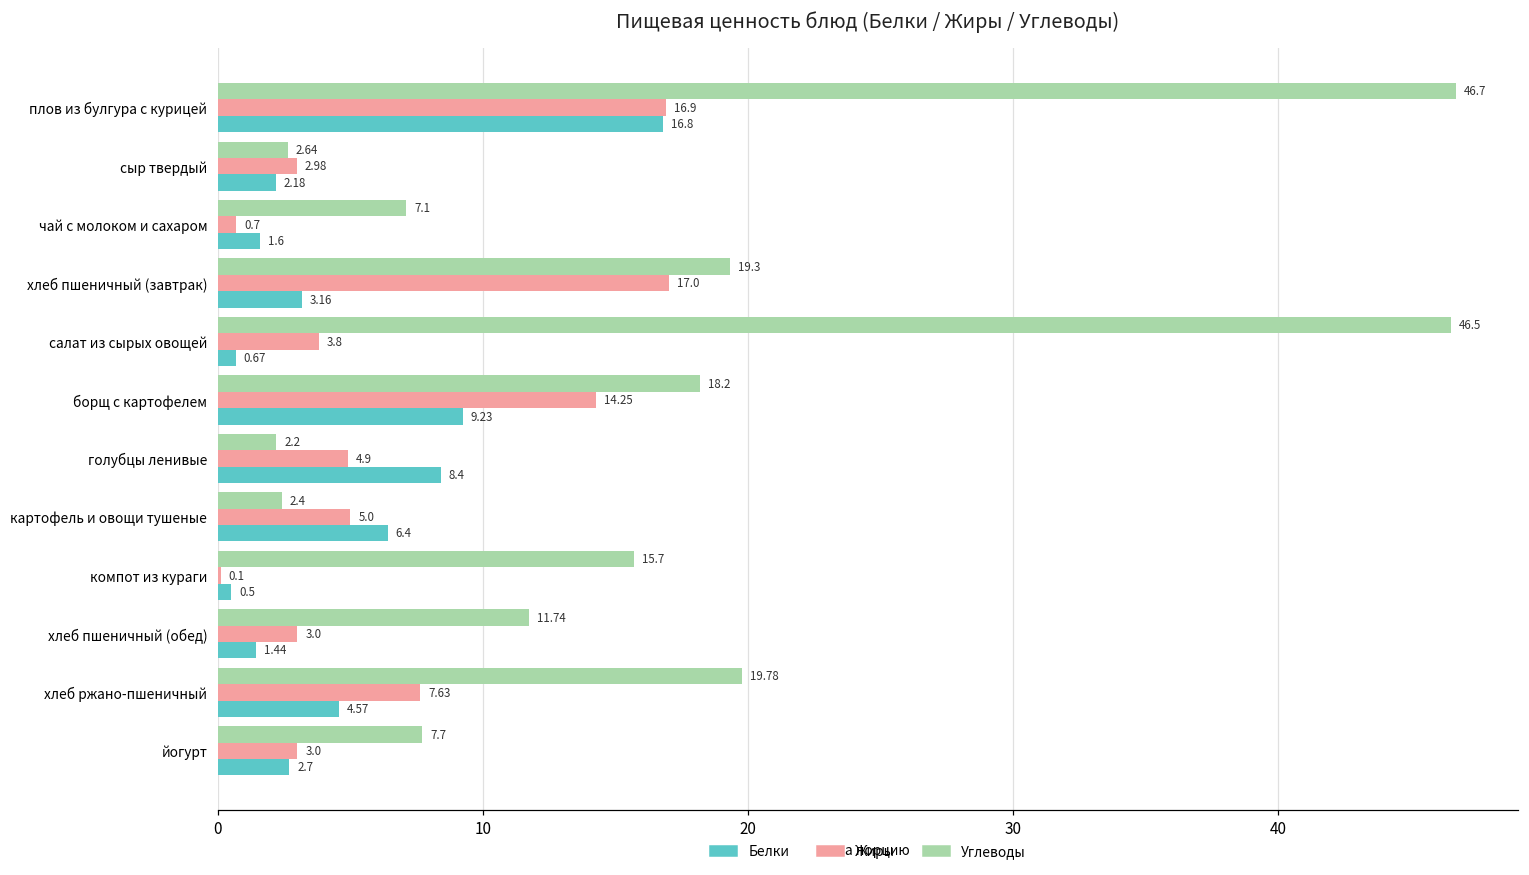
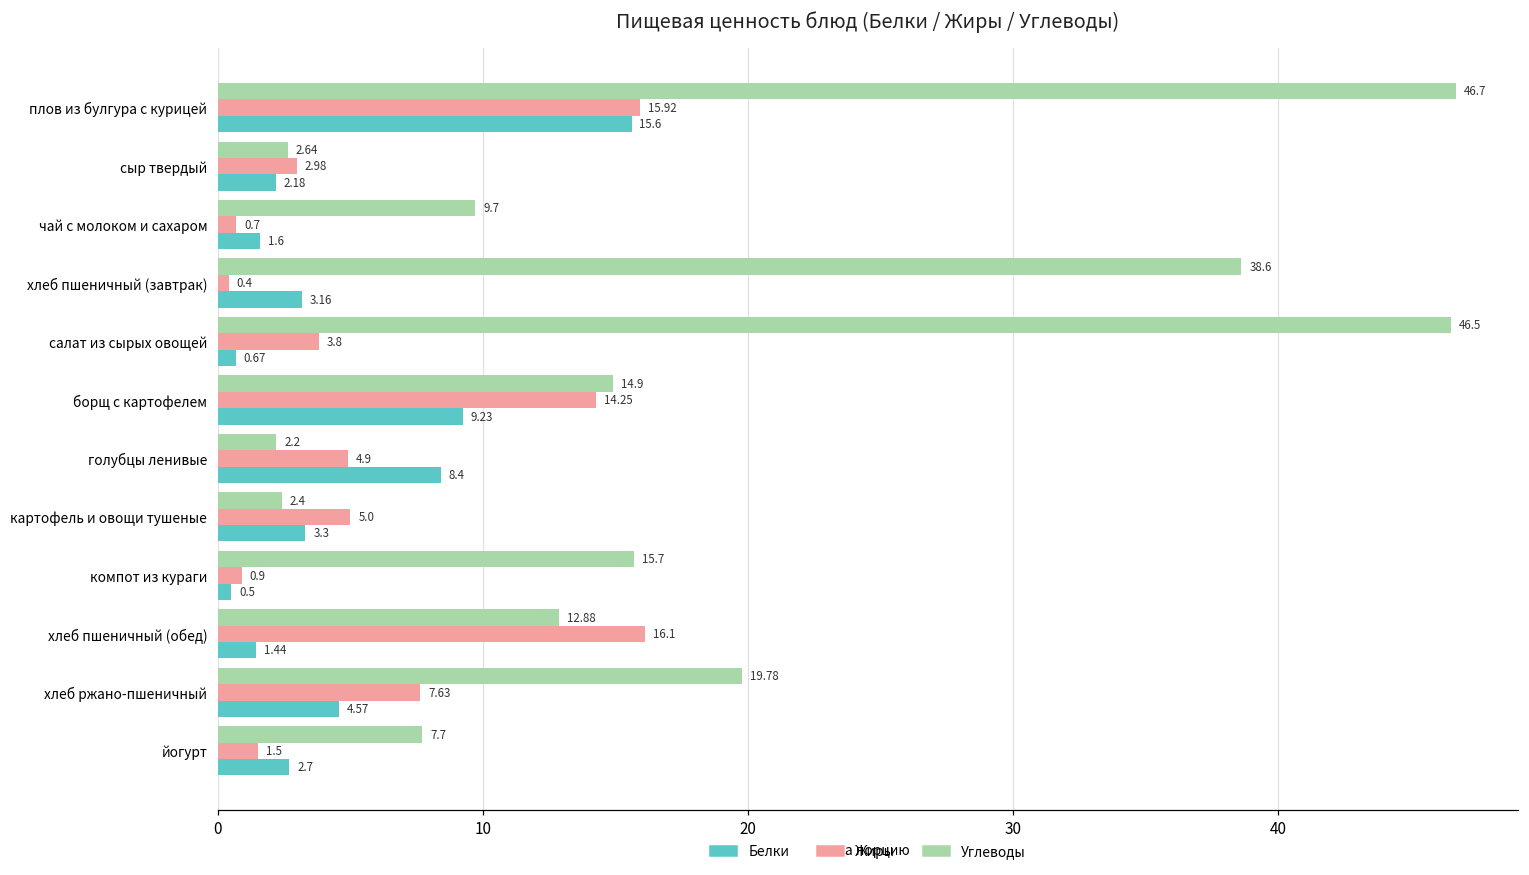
  {
    "Белки": {
-     "плов из булгура с курицей": 16.8,
+     "плов из булгура с курицей": 15.6,
      "сыр твердый": 2.18,
      "чай с молоком и сахаром": 1.6,
      "хлеб пшеничный (завтрак)": 3.16,
      "салат из сырых овощей": 0.67,
      "борщ с картофелем": 9.23,
      "голубцы ленивые": 8.4,
-     "картофель и овощи тушеные": 6.4,
+     "картофель и овощи тушеные": 3.3,
      "компот из кураги": 0.5,
      "хлеб пшеничный (обед)": 1.44,
      "хлеб ржано-пшеничный": 4.57,
      "йогурт": 2.7
    },
    "Жиры": {
-     "плов из булгура с курицей": 16.9,
+     "плов из булгура с курицей": 15.92,
      "сыр твердый": 2.98,
      "чай с молоком и сахаром": 0.7,
-     "хлеб пшеничный (завтрак)": 17.0,
+     "хлеб пшеничный (завтрак)": 0.4,
      "салат из сырых овощей": 3.8,
      "борщ с картофелем": 14.25,
      "голубцы ленивые": 4.9,
      "картофель и овощи тушеные": 5.0,
-     "компот из кураги": 0.1,
-     "хлеб пшеничный (обед)": 3.0,
+     "компот из кураги": 0.9,
+     "хлеб пшеничный (обед)": 16.1,
      "хлеб ржано-пшеничный": 7.63,
-     "йогурт": 3.0
+     "йогурт": 1.5
    },
    "Углеводы": {
      "плов из булгура с курицей": 46.7,
      "сыр твердый": 2.64,
-     "чай с молоком и сахаром": 7.1,
-     "хлеб пшеничный (завтрак)": 19.3,
+     "чай с молоком и сахаром": 9.7,
+     "хлеб пшеничный (завтрак)": 38.6,
      "салат из сырых овощей": 46.5,
-     "борщ с картофелем": 18.2,
+     "борщ с картофелем": 14.9,
      "голубцы ленивые": 2.2,
      "картофель и овощи тушеные": 2.4,
      "компот из кураги": 15.7,
-     "хлеб пшеничный (обед)": 11.74,
+     "хлеб пшеничный (обед)": 12.88,
      "хлеб ржано-пшеничный": 19.78,
      "йогурт": 7.7
    }
  }
